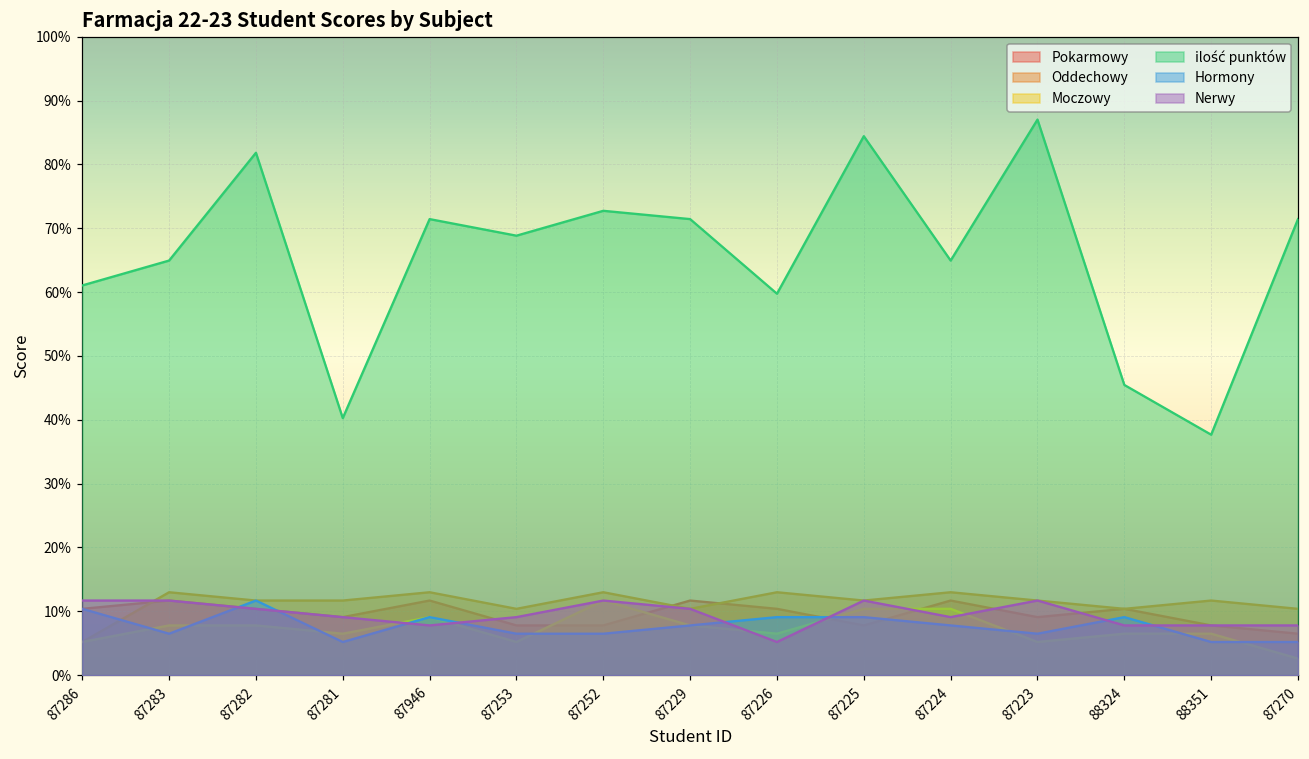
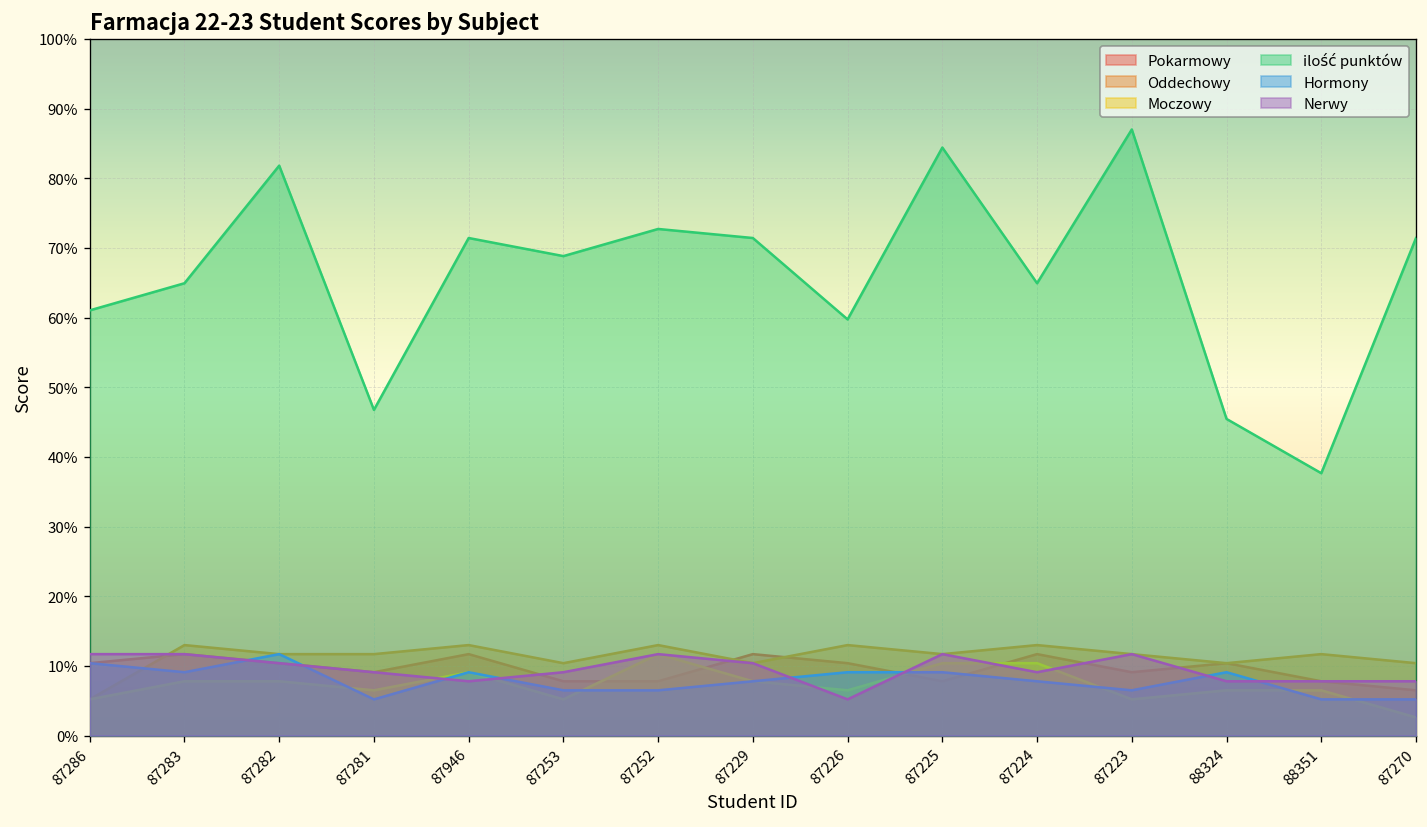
  {
    "ilość punktów": {
      "87286": "61%",
      "87283": "65%",
      "87282": "82%",
-     "87281": "40%",
+     "87281": "47%",
      "87946": "71%",
      "87253": "69%",
      "87252": "73%",
      "87229": "71%",
      "87226": "60%",
      "87225": "84%",
      "87224": "65%",
      "87223": "87%",
      "88324": "45%",
      "88351": "38%",
      "87270": "71%"
    },
    "Hormony": {
-     "87283": "6%",
+     "87283": "9%",
      "87281": "5%",
      "87253": "6%",
      "87252": "6%",
      "87226": "9%",
      "87225": "9%",
      "87224": "8%",
      "87223": "6%",
      "88324": "9%",
      "88351": "5%",
      "87270": "5%"
    },
    "Nerwy": {
      "87286": "12%",
      "87946": "8%",
      "87253": "9%",
      "87226": "5%",
      "87224": "9%",
      "88324": "8%",
      "87270": "8%"
    }
  }
